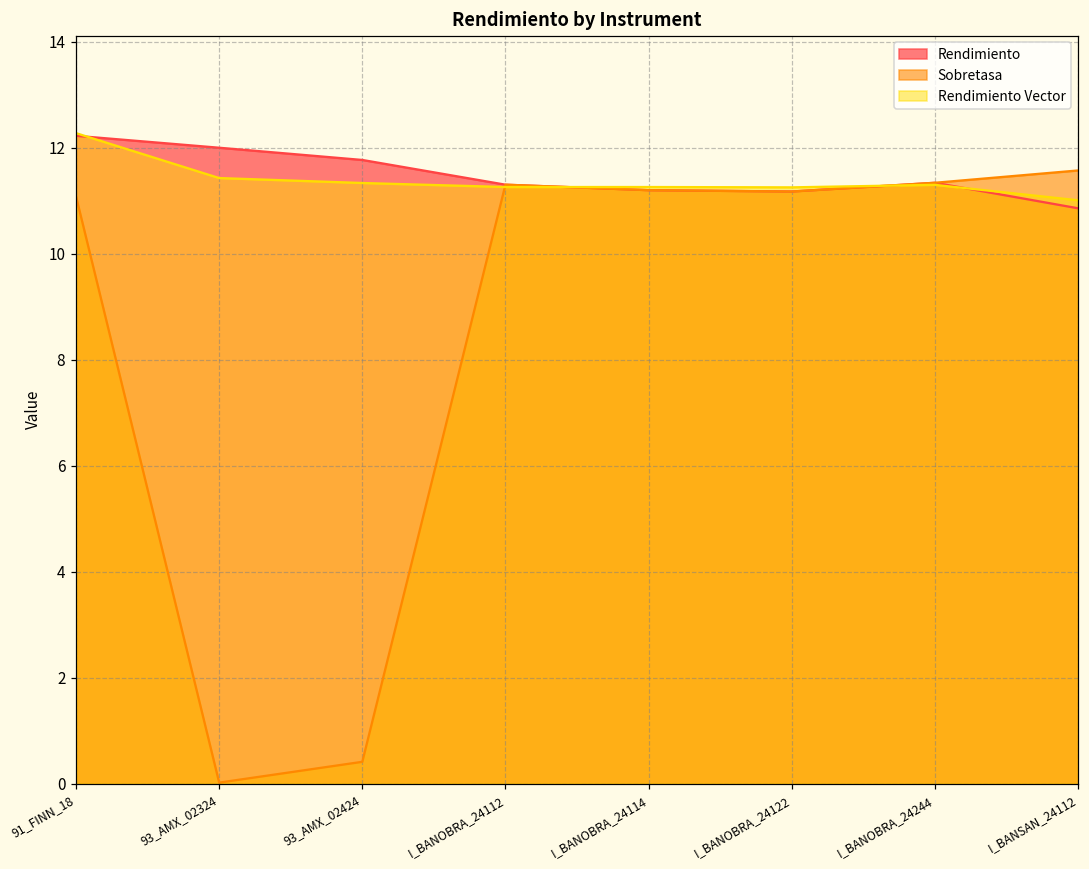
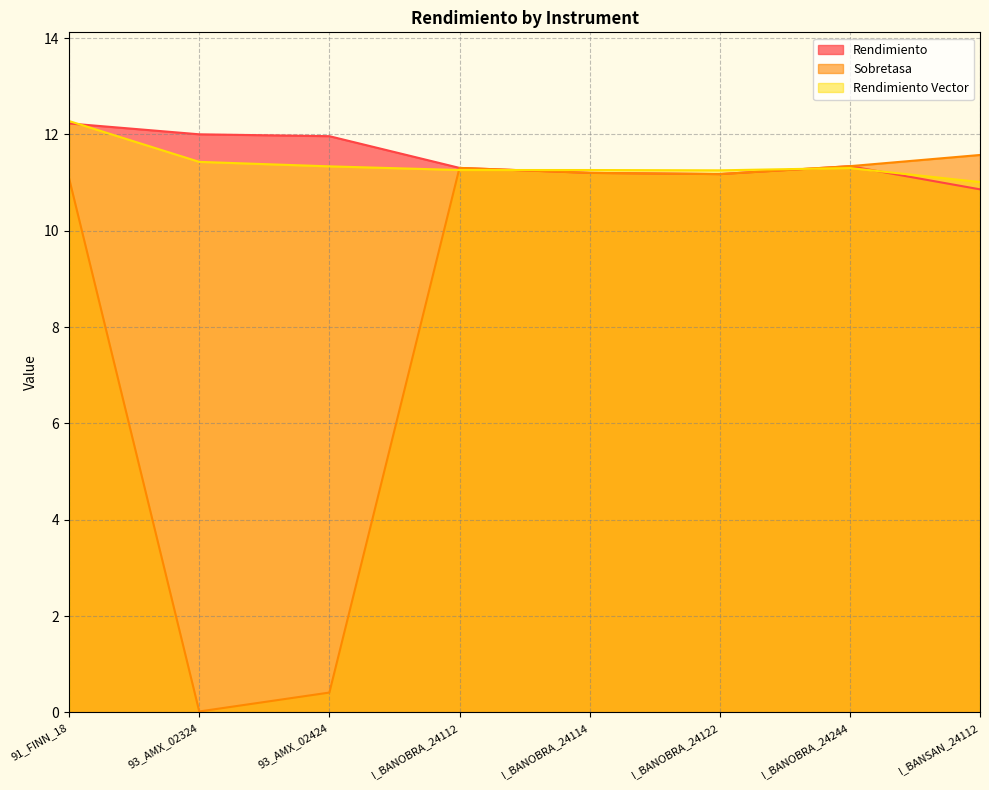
  {
    "Rendimiento": {
      "93_AMX_02324": 12.0,
-     "93_AMX_02424": 11.8,
+     "93_AMX_02424": 12.0,
      "I_BANSAN_24112": 10.9
    },
    "Sobretasa": {
      "91_FINN_18": 11.1,
      "93_AMX_02324": 0.0,
      "93_AMX_02424": 0.4,
      "I_BANSAN_24112": 11.6
    },
    "Rendimiento Vector": {
      "93_AMX_02324": 11.4,
      "93_AMX_02424": 11.3,
      "I_BANOBRA_24114": 11.3,
      "I_BANOBRA_24122": 11.3,
      "I_BANSAN_24112": 11.0
    }
  }
